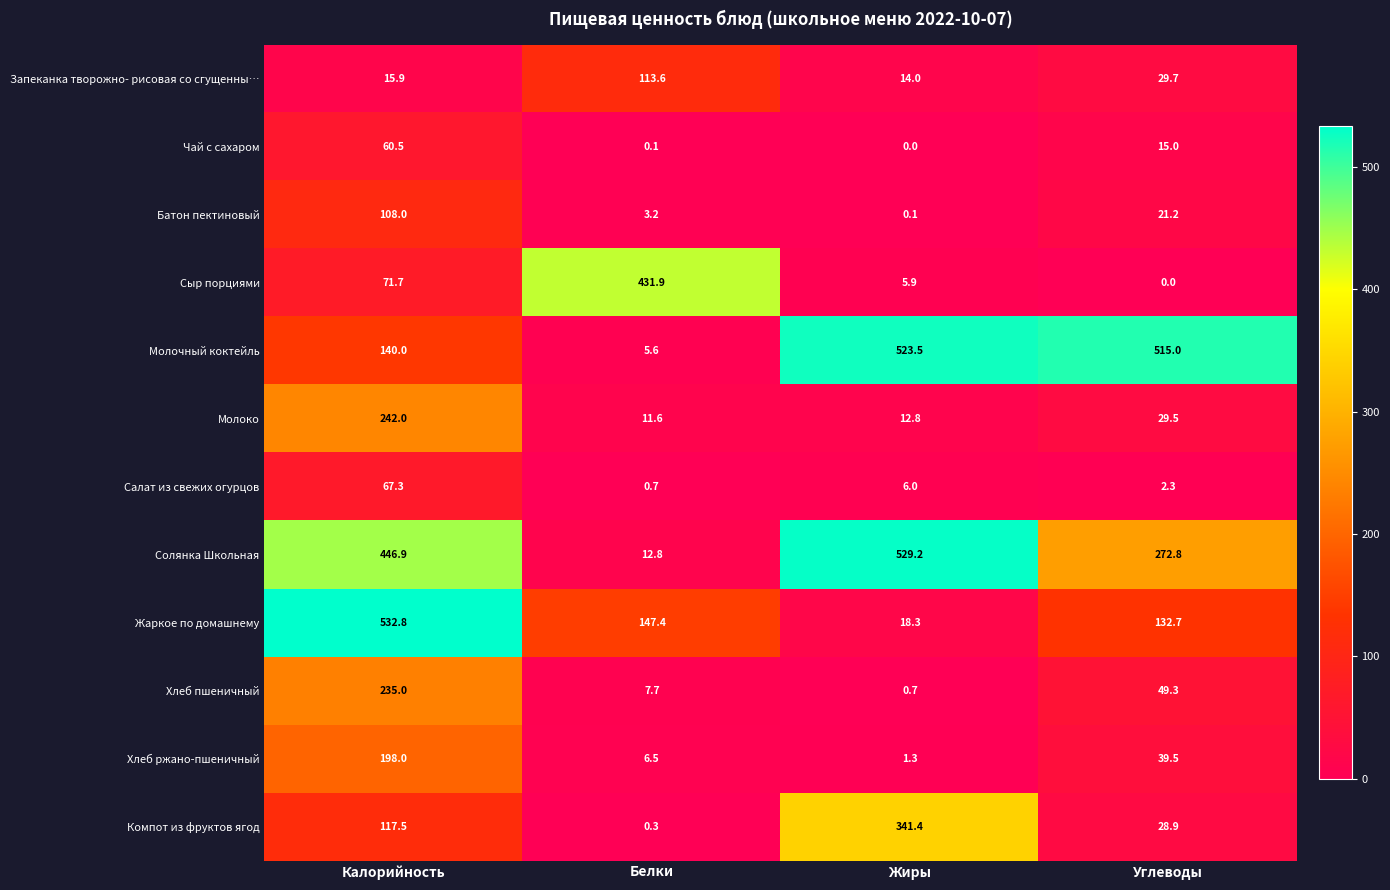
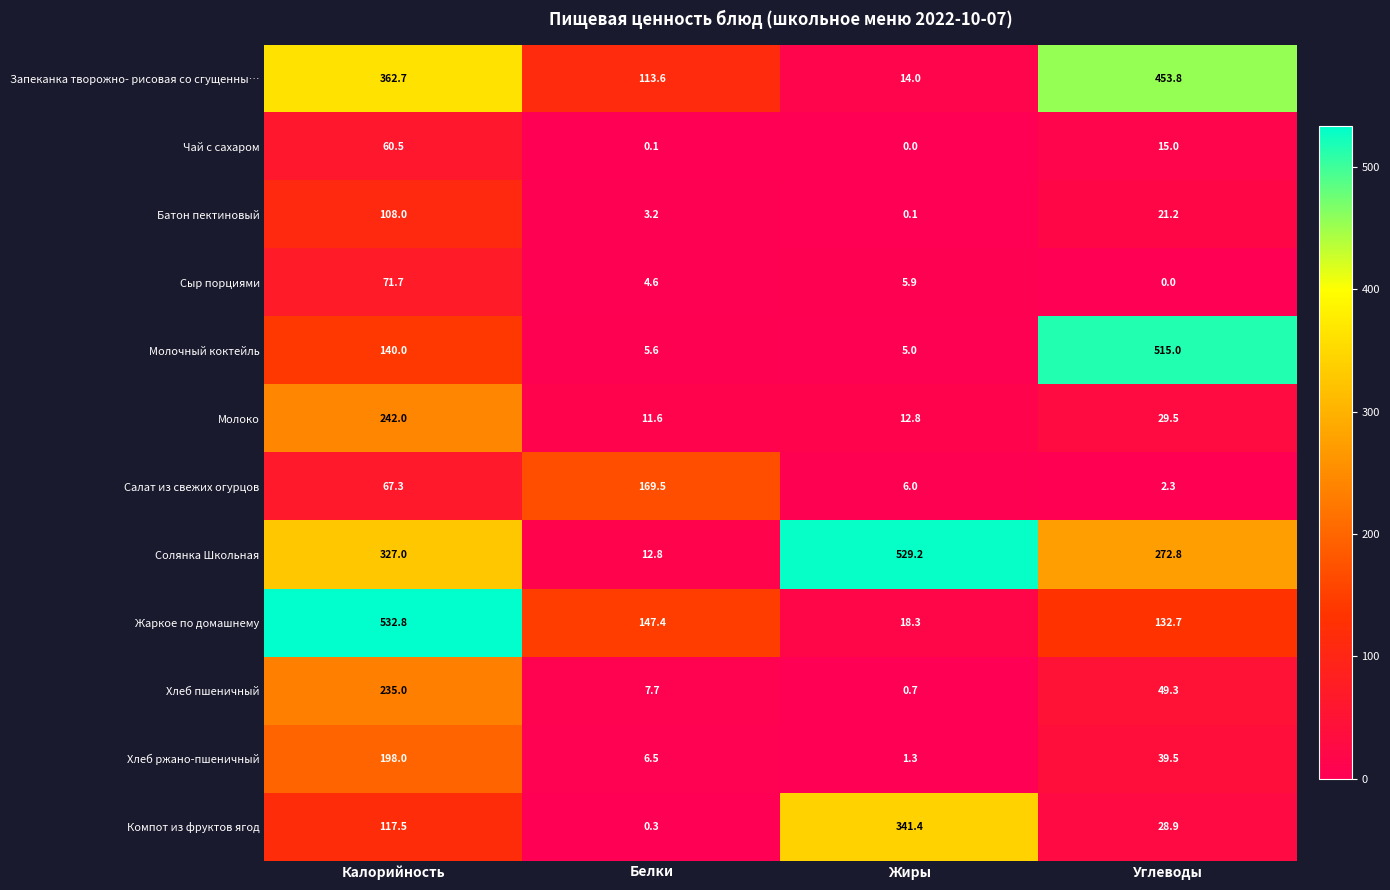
  {
    "Запеканка творожно- рисовая со сгущенны…": {
-     "Калорийность": 15.9,
+     "Калорийность": 362.7,
      "Белки": 113.6,
      "Жиры": 14.0,
-     "Углеводы": 29.7
+     "Углеводы": 453.8
    },
    "Чай с сахаром": {
      "Калорийность": 60.5,
      "Белки": 0.1,
      "Жиры": 0.0,
      "Углеводы": 15.0
    },
    "Батон пектиновый": {
      "Калорийность": 108.0,
      "Белки": 3.2,
      "Жиры": 0.1,
      "Углеводы": 21.2
    },
    "Сыр порциями": {
      "Калорийность": 71.7,
-     "Белки": 431.9,
+     "Белки": 4.6,
      "Жиры": 5.9,
      "Углеводы": 0.0
    },
    "Молочный коктейль": {
      "Калорийность": 140.0,
      "Белки": 5.6,
-     "Жиры": 523.5,
+     "Жиры": 5.0,
      "Углеводы": 515.0
    },
    "Молоко": {
      "Калорийность": 242.0,
      "Белки": 11.6,
      "Жиры": 12.8,
      "Углеводы": 29.5
    },
    "Салат из свежих огурцов": {
      "Калорийность": 67.3,
-     "Белки": 0.7,
+     "Белки": 169.5,
      "Жиры": 6.0,
      "Углеводы": 2.3
    },
    "Солянка Школьная": {
-     "Калорийность": 446.9,
+     "Калорийность": 327.0,
      "Белки": 12.8,
      "Жиры": 529.2,
      "Углеводы": 272.8
    },
    "Жаркое по домашнему": {
      "Калорийность": 532.8,
      "Белки": 147.4,
      "Жиры": 18.3,
      "Углеводы": 132.7
    },
    "Хлеб пшеничный": {
      "Калорийность": 235.0,
      "Белки": 7.7,
      "Жиры": 0.7,
      "Углеводы": 49.3
    },
    "Хлеб ржано-пшеничный": {
      "Калорийность": 198.0,
      "Белки": 6.5,
      "Жиры": 1.3,
      "Углеводы": 39.5
    },
    "Компот из фруктов ягод": {
      "Калорийность": 117.5,
      "Белки": 0.3,
      "Жиры": 341.4,
      "Углеводы": 28.9
    }
  }
